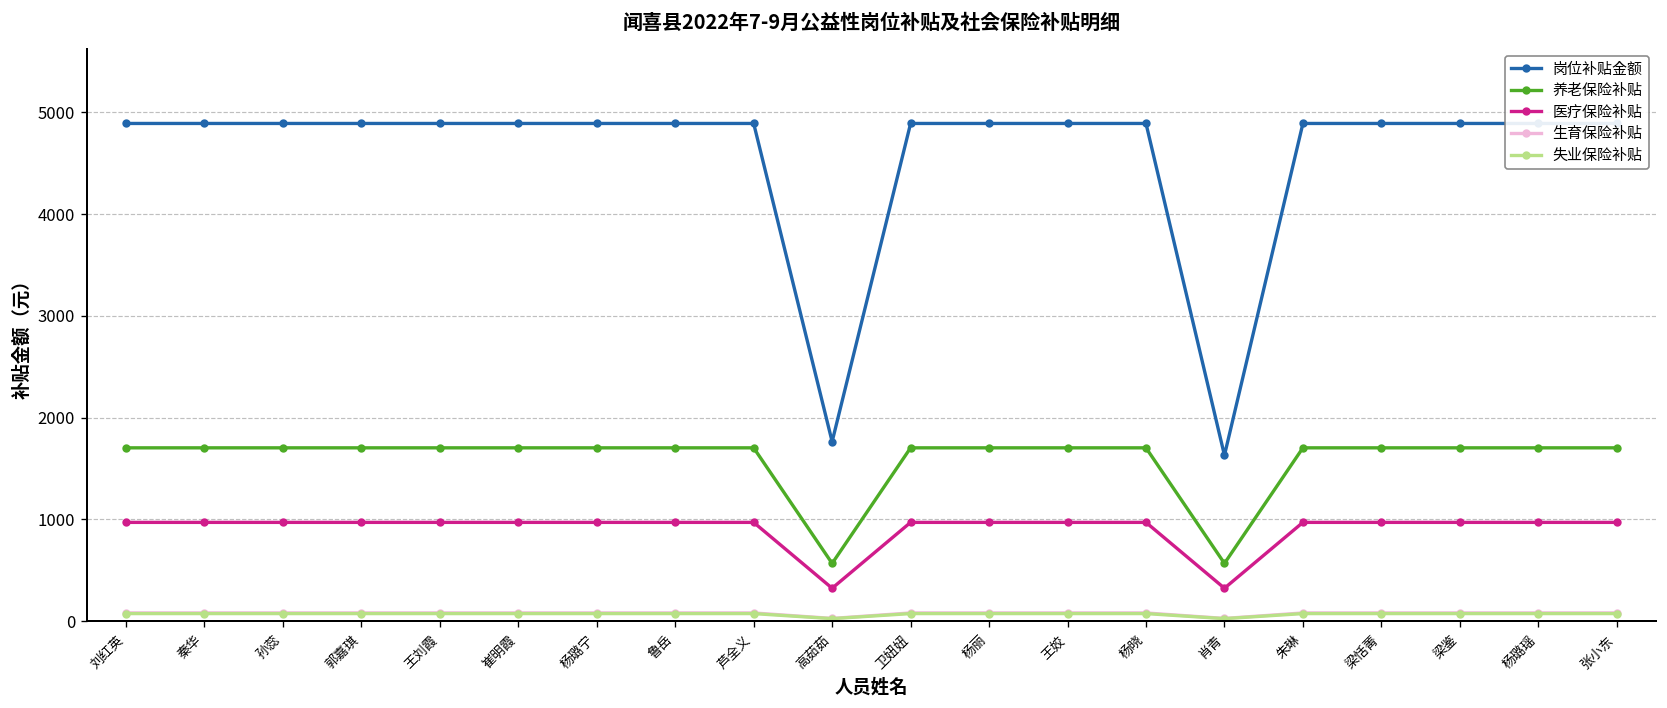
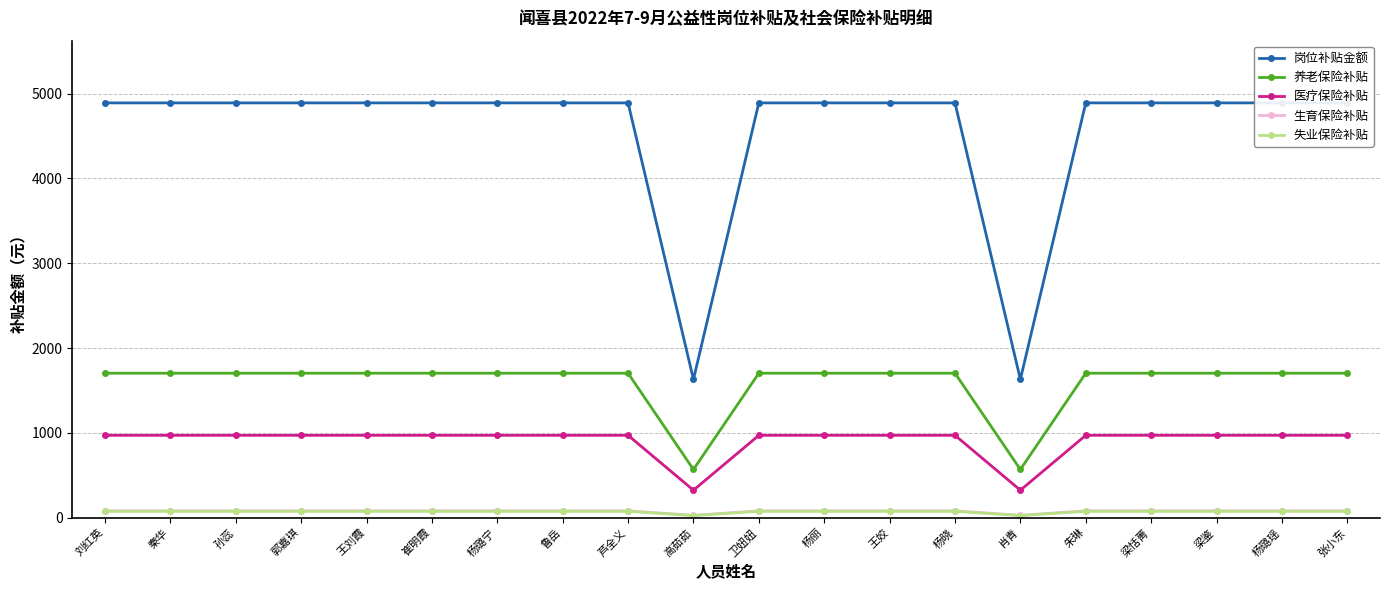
  {
    "岗位补贴金额": {
      "刘红英": 4900,
      "秦华": 4900,
      "孙蕊": 4900,
      "郭嘉琪": 4900,
      "王刘霞": 4900,
      "崔明霞": 4900,
      "杨璐宁": 4900,
      "鲁岳": 4900,
      "芦全义": 4900,
-     "高茹茹": 1800,
+     "高茹茹": 1600,
      "卫妞妞": 4900,
      "杨丽": 4900,
      "王姣": 4900,
      "杨晓": 4900,
      "肖青": 1600,
      "朱琳": 4900,
      "梁恬菁": 4900,
      "梁鉴": 4900
    },
    "养老保险补贴": {
      "刘红英": 1700,
      "秦华": 1700,
      "孙蕊": 1700,
      "郭嘉琪": 1700,
      "王刘霞": 1700,
      "崔明霞": 1700,
      "杨璐宁": 1700,
      "鲁岳": 1700,
      "芦全义": 1700,
      "高茹茹": 600,
      "卫妞妞": 1700,
      "杨丽": 1700,
      "王姣": 1700,
      "杨晓": 1700,
      "肖青": 600,
      "朱琳": 1700,
      "梁恬菁": 1700,
      "梁鉴": 1700,
      "杨璐瑶": 1700,
      "张小东": 1700
    },
    "医疗保险补贴": {
      "刘红英": 1000,
      "秦华": 1000,
      "孙蕊": 1000,
      "郭嘉琪": 1000,
      "王刘霞": 1000,
      "崔明霞": 1000,
      "杨璐宁": 1000,
      "鲁岳": 1000,
      "芦全义": 1000,
      "高茹茹": 300,
      "卫妞妞": 1000,
      "杨丽": 1000,
      "王姣": 1000,
      "杨晓": 1000,
      "肖青": 300,
      "朱琳": 1000,
      "梁恬菁": 1000,
      "梁鉴": 1000,
      "杨璐瑶": 1000,
      "张小东": 1000
    }
  }
